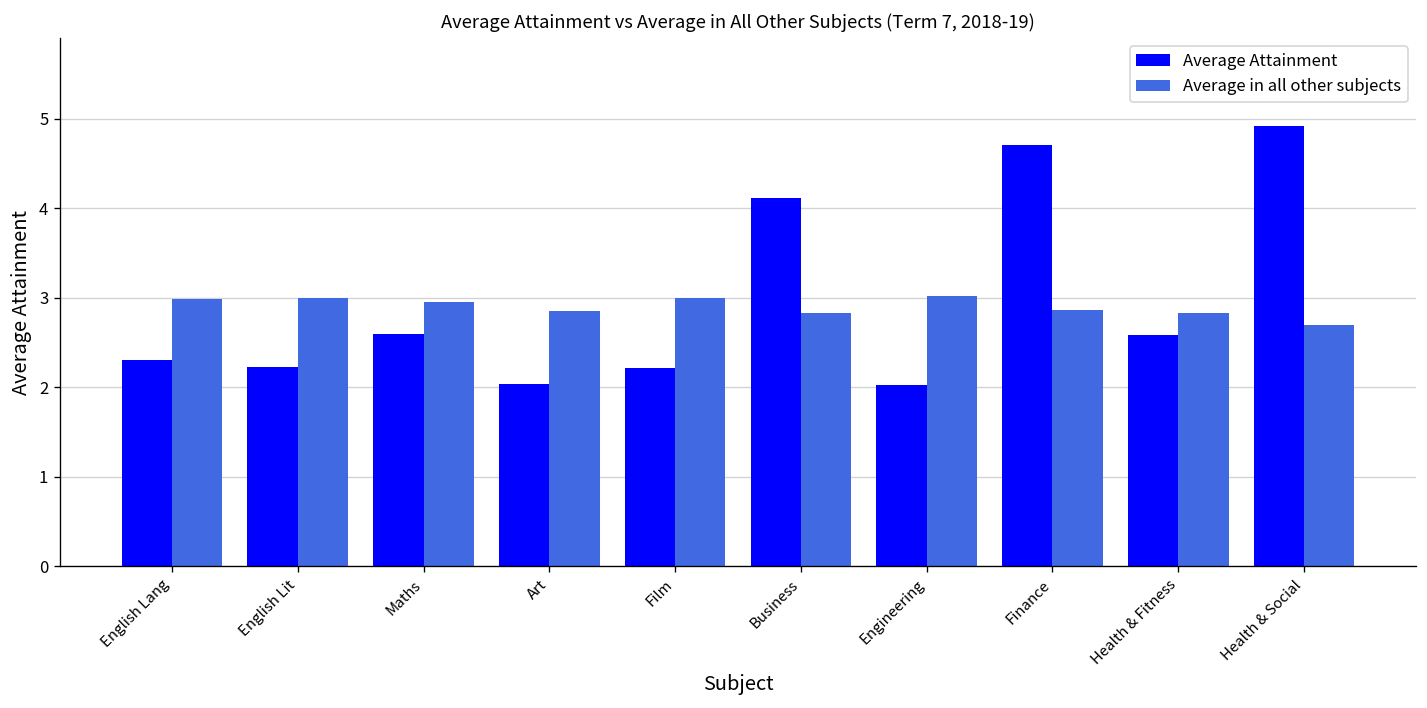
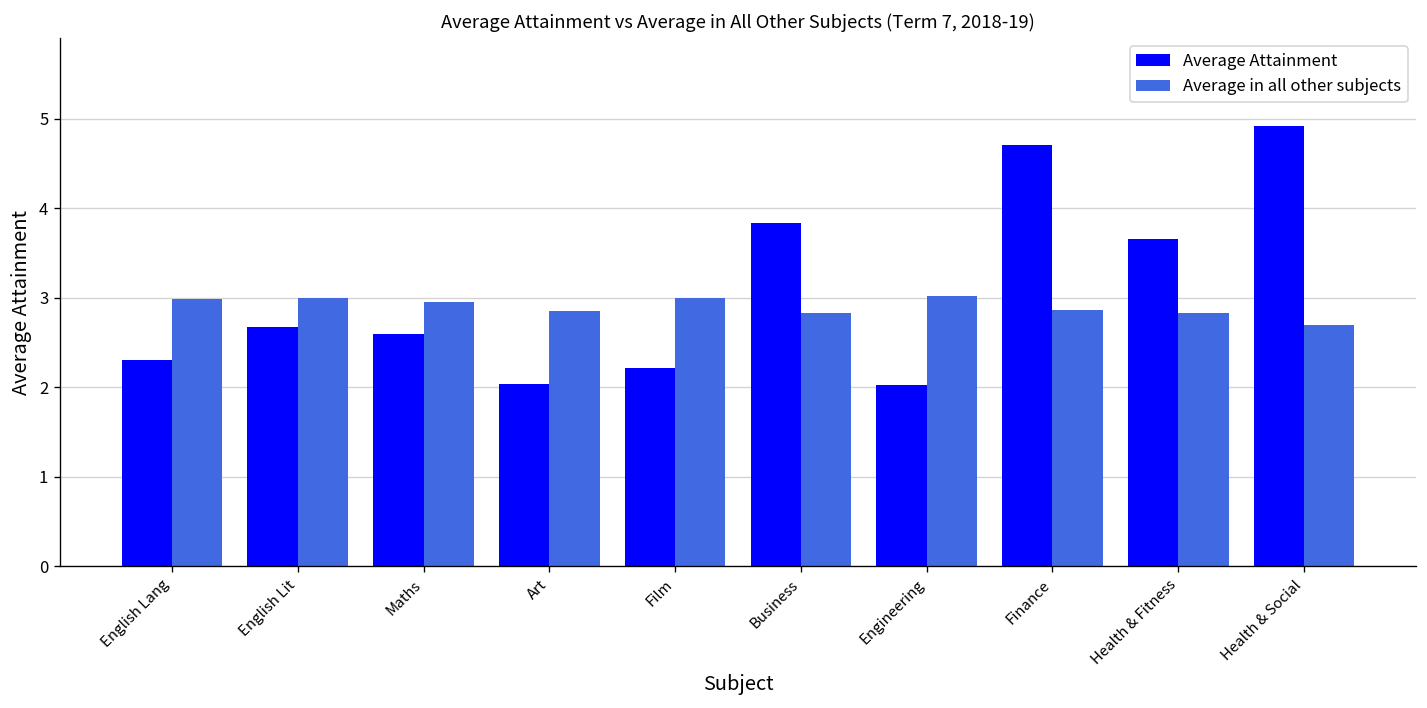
  {
    "Average Attainment": {
      "English Lang": 2.3,
-     "English Lit": 2.2,
+     "English Lit": 2.7,
      "Maths": 2.6,
      "Art": 2.0,
      "Film": 2.2,
-     "Business": 4.1,
+     "Business": 3.8,
      "Engineering": 2.0,
      "Finance": 4.7,
-     "Health & Fitness": 2.6,
+     "Health & Fitness": 3.7,
      "Health & Social": 4.9
    },
    "Average in all other subjects": {
      "English Lang": 3.0,
      "English Lit": 3.0,
      "Maths": 3.0,
      "Art": 2.9,
      "Film": 3.0,
      "Business": 2.8,
      "Engineering": 3.0,
      "Finance": 2.9,
      "Health & Fitness": 2.8,
      "Health & Social": 2.7
    }
  }
